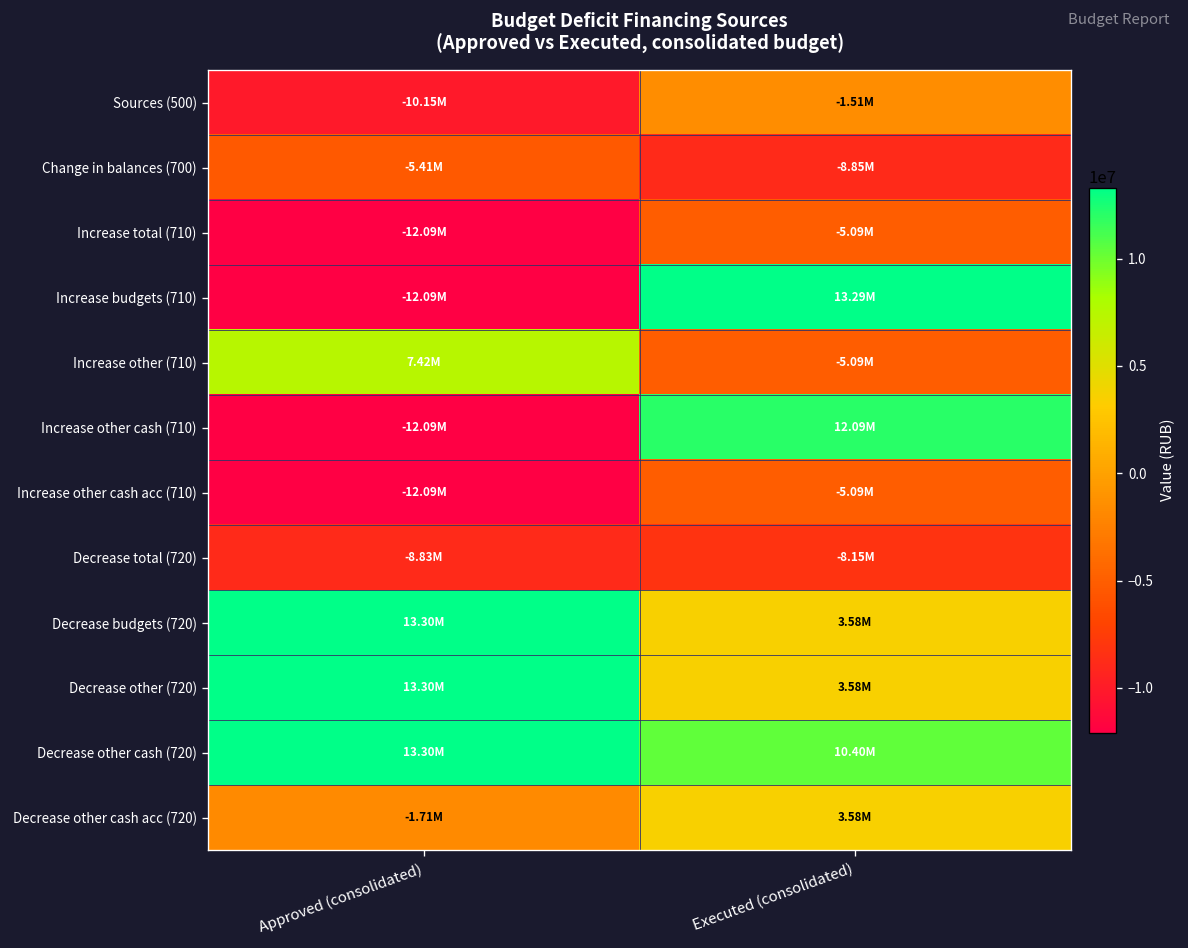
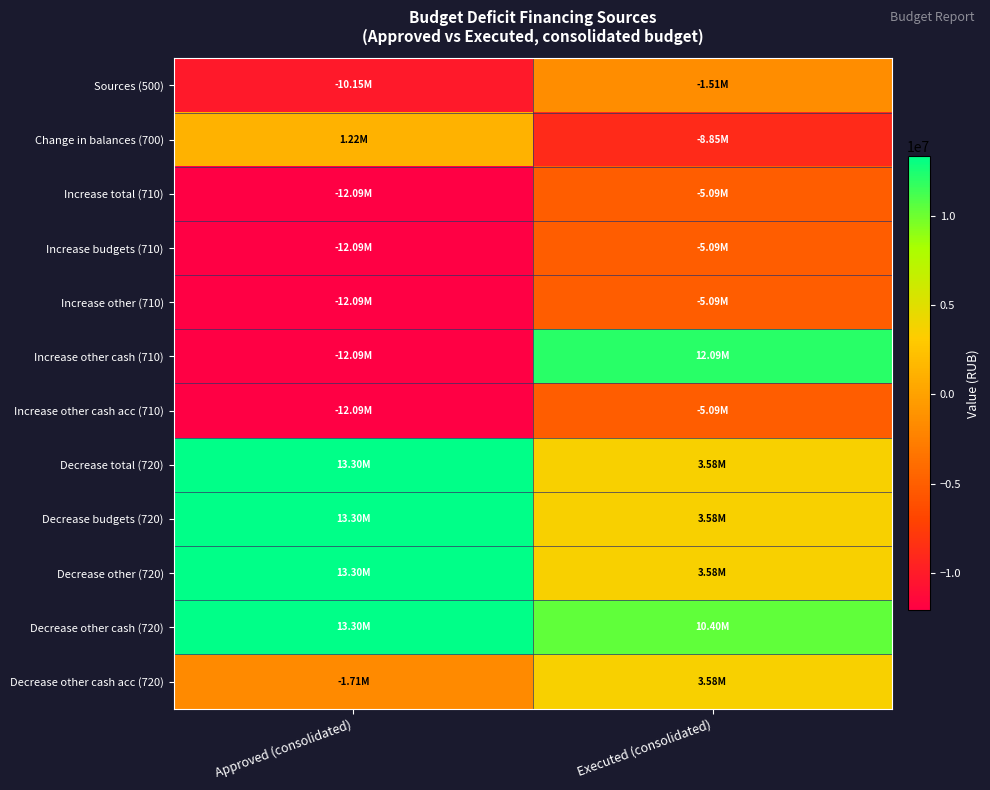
  {
    "Sources (500)": {
      "Approved (consolidated)": "-10.15M",
      "Executed (consolidated)": "-1.51M"
    },
    "Change in balances (700)": {
-     "Approved (consolidated)": "-5.41M",
+     "Approved (consolidated)": "1.22M",
      "Executed (consolidated)": "-8.85M"
    },
    "Increase total (710)": {
      "Approved (consolidated)": "-12.09M",
      "Executed (consolidated)": "-5.09M"
    },
    "Increase budgets (710)": {
      "Approved (consolidated)": "-12.09M",
-     "Executed (consolidated)": "13.29M"
+     "Executed (consolidated)": "-5.09M"
    },
    "Increase other (710)": {
-     "Approved (consolidated)": "7.42M",
+     "Approved (consolidated)": "-12.09M",
      "Executed (consolidated)": "-5.09M"
    },
    "Increase other cash (710)": {
      "Approved (consolidated)": "-12.09M",
      "Executed (consolidated)": "12.09M"
    },
    "Increase other cash acc (710)": {
      "Approved (consolidated)": "-12.09M",
      "Executed (consolidated)": "-5.09M"
    },
    "Decrease total (720)": {
-     "Approved (consolidated)": "-8.83M",
-     "Executed (consolidated)": "-8.15M"
+     "Approved (consolidated)": "13.30M",
+     "Executed (consolidated)": "3.58M"
    },
    "Decrease budgets (720)": {
      "Approved (consolidated)": "13.30M",
      "Executed (consolidated)": "3.58M"
    },
    "Decrease other (720)": {
      "Approved (consolidated)": "13.30M",
      "Executed (consolidated)": "3.58M"
    },
    "Decrease other cash (720)": {
      "Approved (consolidated)": "13.30M",
      "Executed (consolidated)": "10.40M"
    },
    "Decrease other cash acc (720)": {
      "Approved (consolidated)": "-1.71M",
      "Executed (consolidated)": "3.58M"
    }
  }
